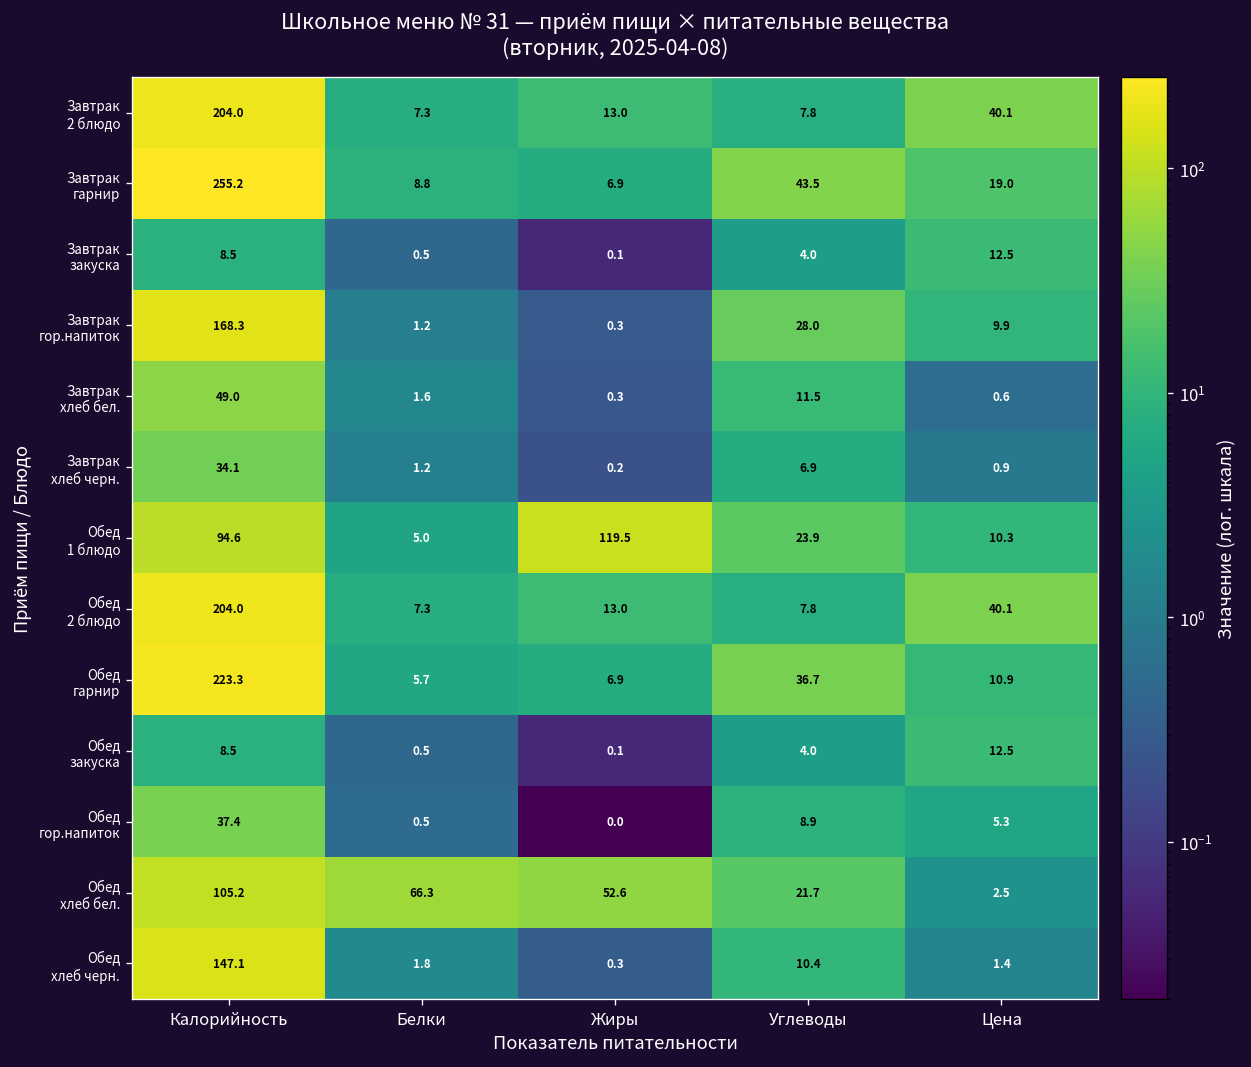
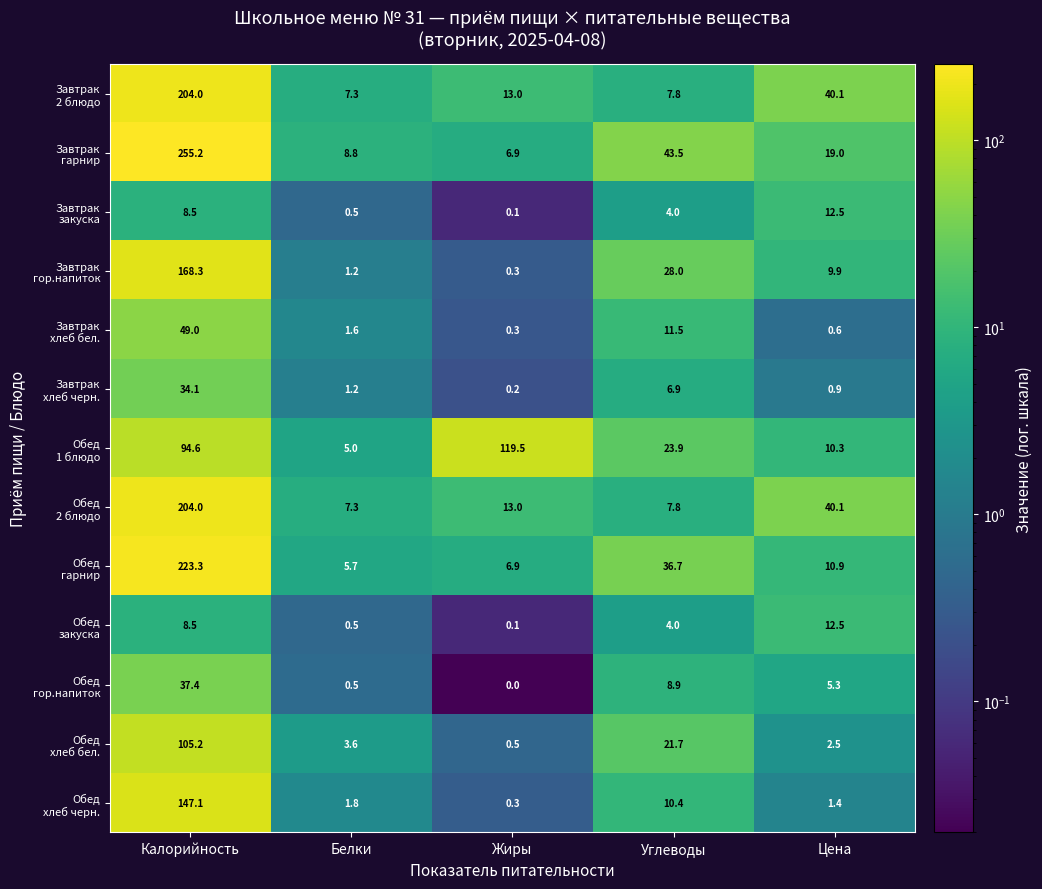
  {
    "Завтрак 2 блюдо": {
      "Калорийность": 204.0,
      "Белки": 7.3,
      "Жиры": 13.0,
      "Углеводы": 7.8,
      "Цена": 40.1
    },
    "Завтрак гарнир": {
      "Калорийность": 255.2,
      "Белки": 8.8,
      "Жиры": 6.9,
      "Углеводы": 43.5,
      "Цена": 19.0
    },
    "Завтрак закуска": {
      "Калорийность": 8.5,
      "Белки": 0.5,
      "Жиры": 0.1,
      "Углеводы": 4.0,
      "Цена": 12.5
    },
    "Завтрак гор.напиток": {
      "Калорийность": 168.3,
      "Белки": 1.2,
      "Жиры": 0.3,
      "Углеводы": 28.0,
      "Цена": 9.9
    },
    "Завтрак хлеб бел.": {
      "Калорийность": 49.0,
      "Белки": 1.6,
      "Жиры": 0.3,
      "Углеводы": 11.5,
      "Цена": 0.6
    },
    "Завтрак хлеб черн.": {
      "Калорийность": 34.1,
      "Белки": 1.2,
      "Жиры": 0.2,
      "Углеводы": 6.9,
      "Цена": 0.9
    },
    "Обед 1 блюдо": {
      "Калорийность": 94.6,
      "Белки": 5.0,
      "Жиры": 119.5,
      "Углеводы": 23.9,
      "Цена": 10.3
    },
    "Обед 2 блюдо": {
      "Калорийность": 204.0,
      "Белки": 7.3,
      "Жиры": 13.0,
      "Углеводы": 7.8,
      "Цена": 40.1
    },
    "Обед гарнир": {
      "Калорийность": 223.3,
      "Белки": 5.7,
      "Жиры": 6.9,
      "Углеводы": 36.7,
      "Цена": 10.9
    },
    "Обед закуска": {
      "Калорийность": 8.5,
      "Белки": 0.5,
      "Жиры": 0.1,
      "Углеводы": 4.0,
      "Цена": 12.5
    },
    "Обед гор.напиток": {
      "Калорийность": 37.4,
      "Белки": 0.5,
      "Жиры": 0.0,
      "Углеводы": 8.9,
      "Цена": 5.3
    },
    "Обед хлеб бел.": {
      "Калорийность": 105.2,
-     "Белки": 66.3,
-     "Жиры": 52.6,
+     "Белки": 3.6,
+     "Жиры": 0.5,
      "Углеводы": 21.7,
      "Цена": 2.5
    },
    "Обед хлеб черн.": {
      "Калорийность": 147.1,
      "Белки": 1.8,
      "Жиры": 0.3,
      "Углеводы": 10.4,
      "Цена": 1.4
    }
  }
